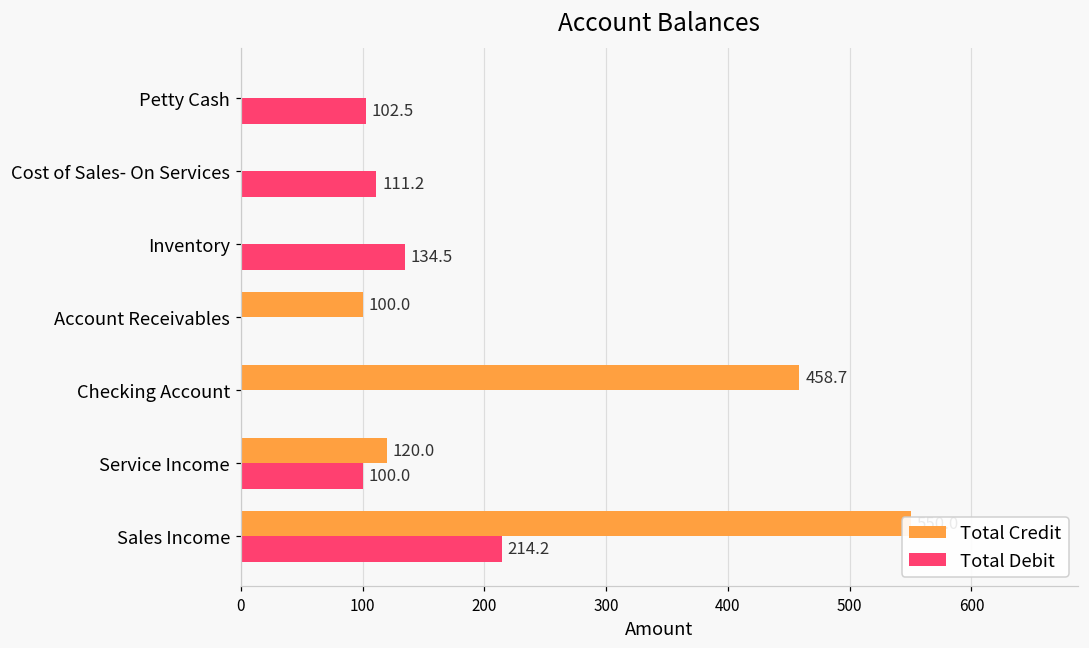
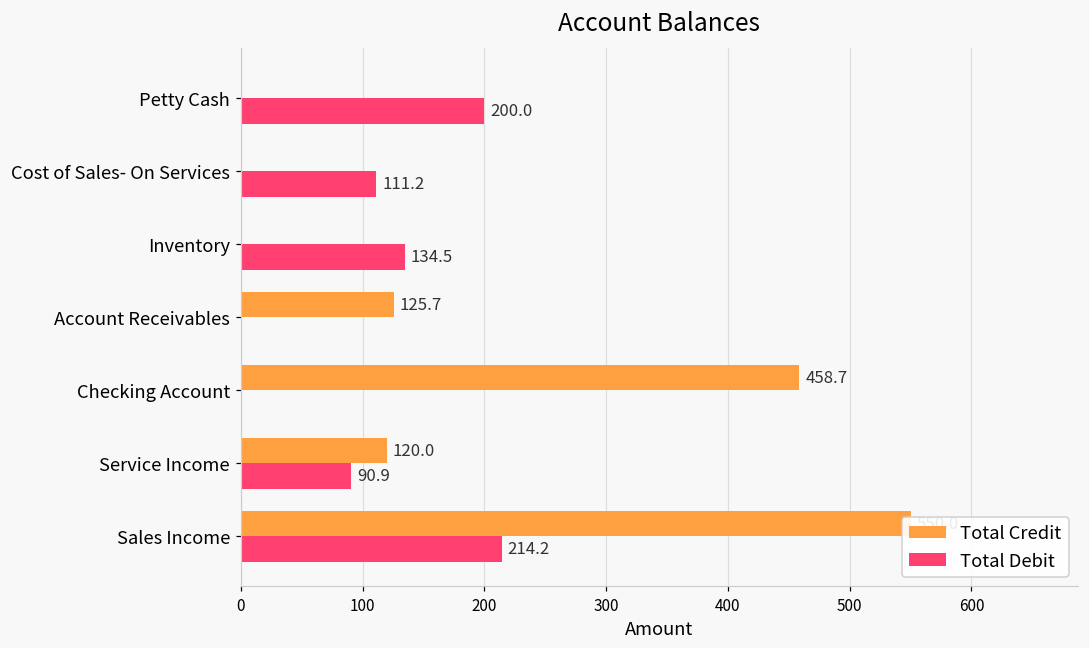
  {
    "Total Credit": {
-     "Account Receivables": 100.0,
+     "Account Receivables": 125.7,
      "Checking Account": 458.7,
      "Service Income": 120.0
    },
    "Total Debit": {
-     "Petty Cash": 102.5,
+     "Petty Cash": 200.0,
      "Cost of Sales- On Services": 111.2,
      "Inventory": 134.5,
-     "Service Income": 100.0,
+     "Service Income": 90.9,
      "Sales Income": 214.2
    }
  }
